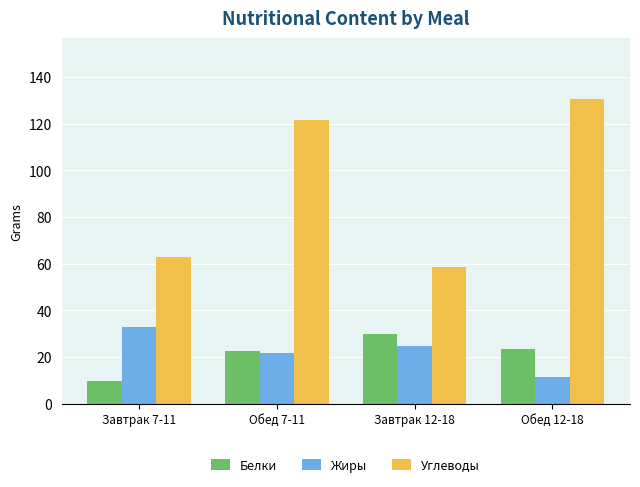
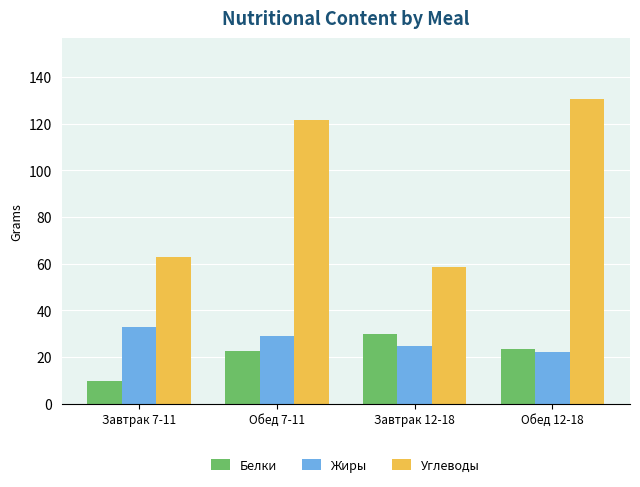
  {
    "Белки": {
      "Завтрак 7-11": 10,
      "Обед 7-11": 23,
      "Завтрак 12-18": 30,
      "Обед 12-18": 23
    },
    "Жиры": {
      "Завтрак 7-11": 33,
-     "Обед 7-11": 22,
+     "Обед 7-11": 29,
      "Завтрак 12-18": 25,
-     "Обед 12-18": 11
+     "Обед 12-18": 22
    },
    "Углеводы": {
      "Завтрак 7-11": 63,
      "Обед 7-11": 122,
      "Завтрак 12-18": 59,
      "Обед 12-18": 131
    }
  }
